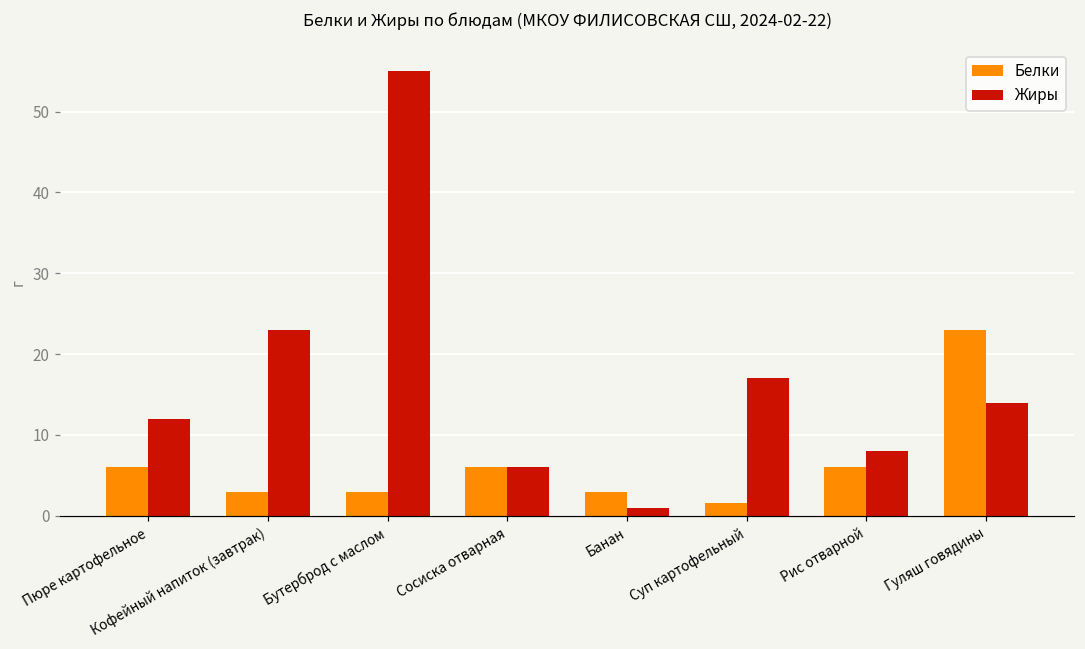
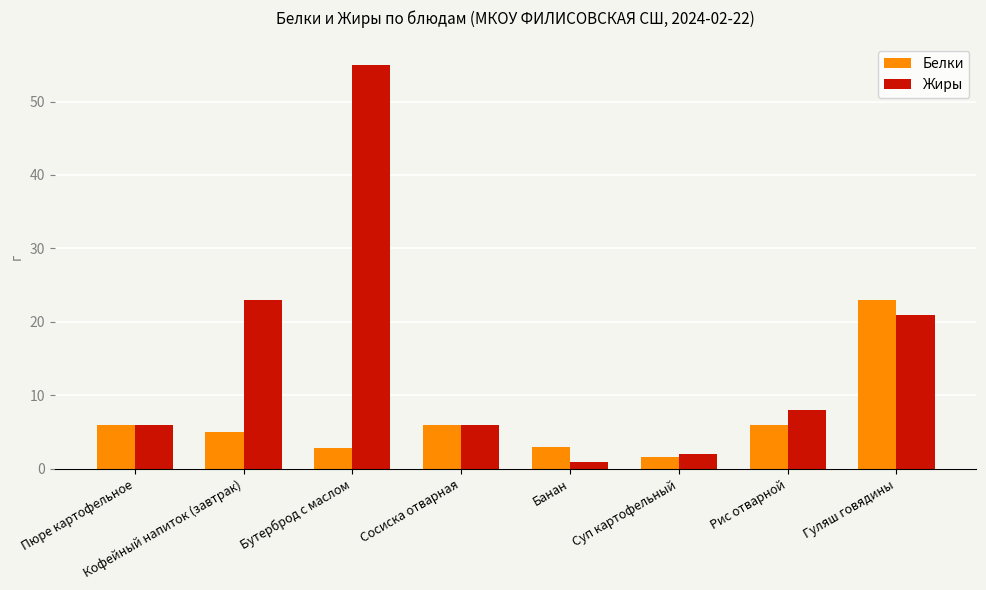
  {
    "Белки": {
      "Пюре картофельное": 6,
-     "Кофейный напиток (завтрак)": 3,
+     "Кофейный напиток (завтрак)": 5,
      "Бутерброд с маслом": 3,
      "Сосиска отварная": 6,
      "Банан": 3,
      "Суп картофельный": 2,
      "Рис отварной": 6,
      "Гуляш говядины": 23
    },
    "Жиры": {
-     "Пюре картофельное": 12,
+     "Пюре картофельное": 6,
      "Кофейный напиток (завтрак)": 23,
      "Бутерброд с маслом": 55,
      "Сосиска отварная": 6,
      "Банан": 1,
-     "Суп картофельный": 17,
+     "Суп картофельный": 2,
      "Рис отварной": 8,
-     "Гуляш говядины": 14
+     "Гуляш говядины": 21
    }
  }
